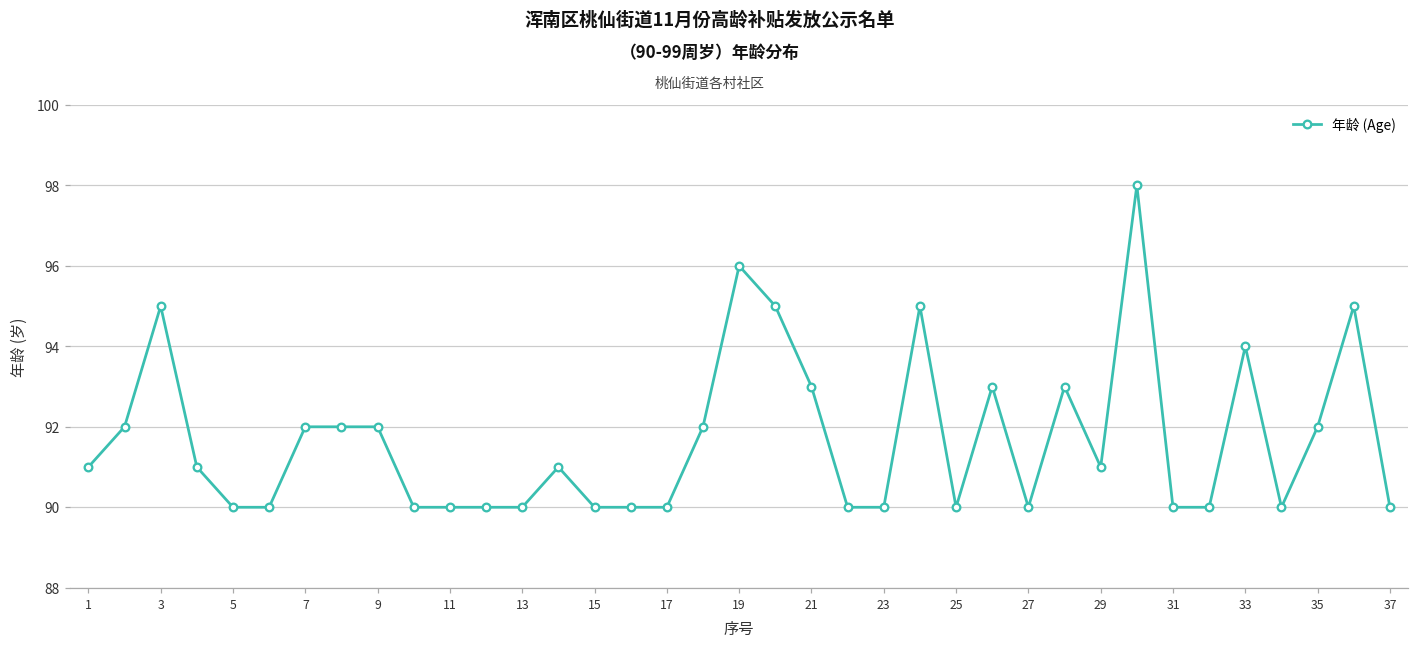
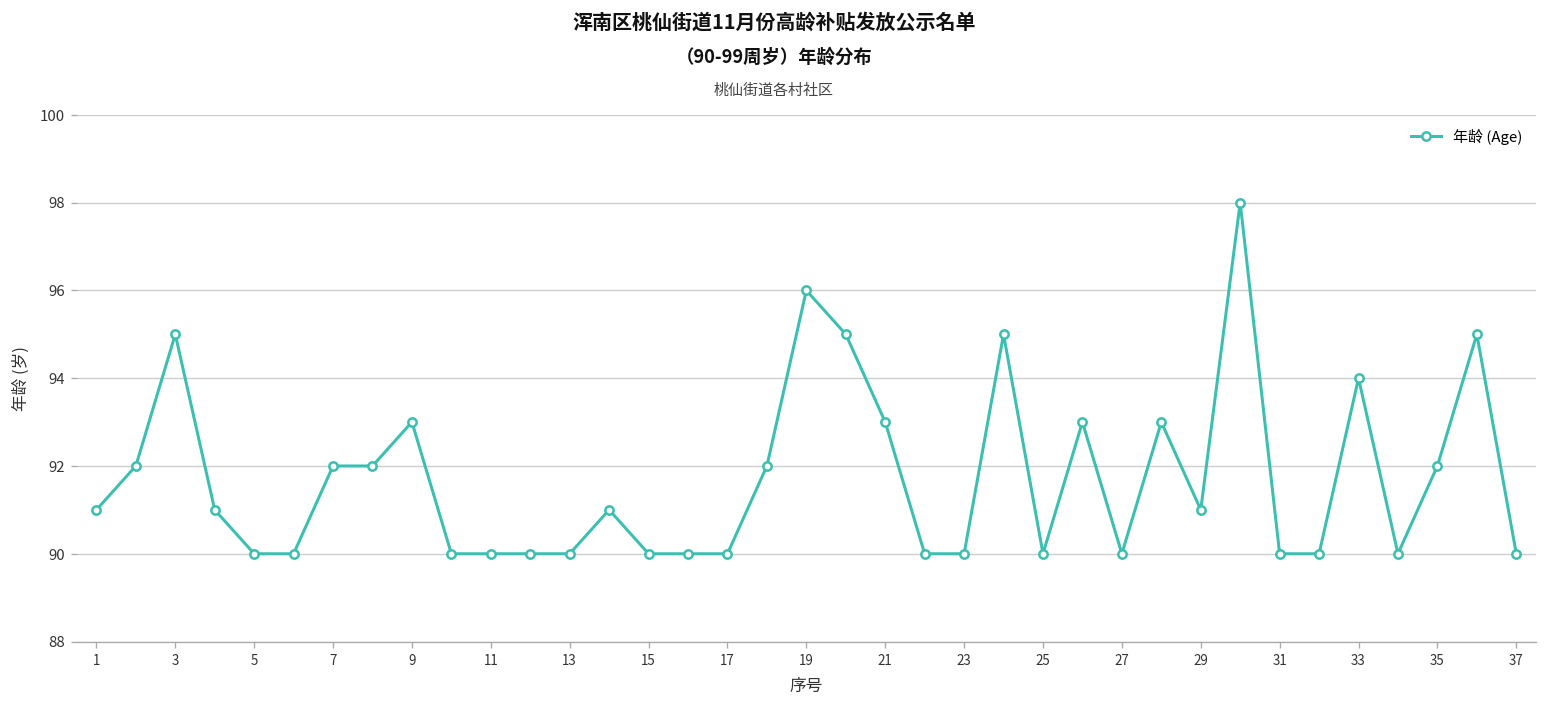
  {
    "1": 91,
    "3": 95,
    "5": 90,
    "7": 92,
-   "9": 92,
+   "9": 93,
    "11": 90,
    "13": 90,
    "15": 90,
    "17": 90,
    "19": 96,
    "21": 93,
    "23": 90,
    "25": 90,
    "27": 90,
    "29": 91,
    "31": 90,
    "33": 94,
    "35": 92,
    "37": 90
  }
